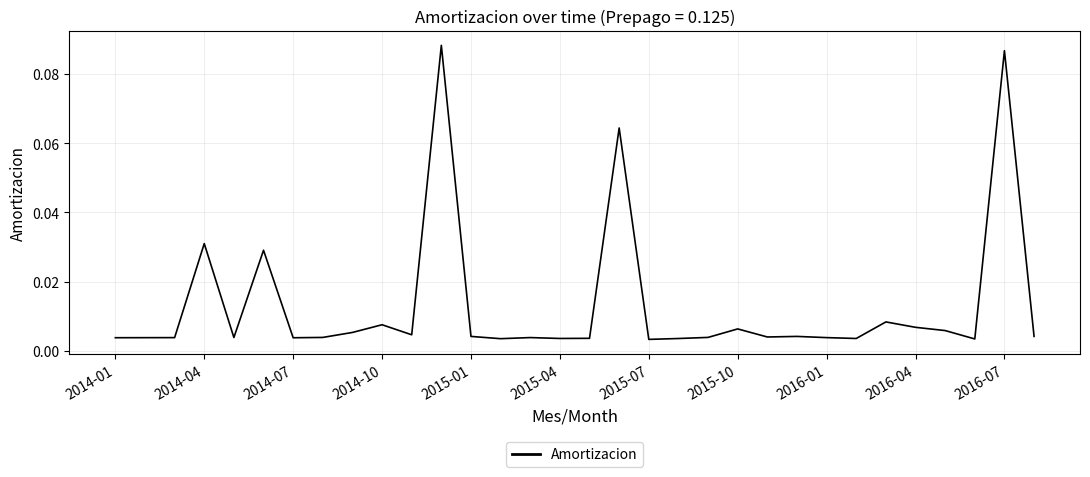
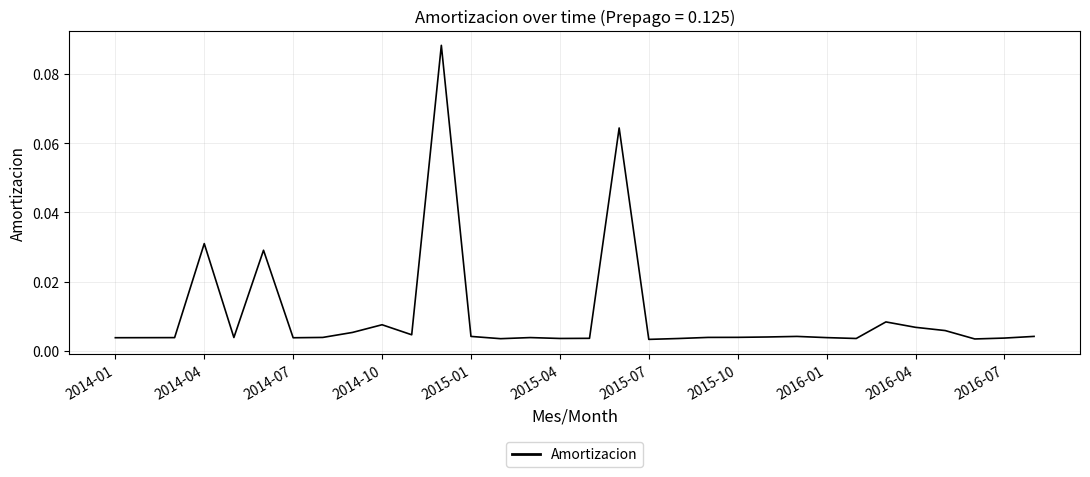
  {
    "2014-01": 0.004,
    "2014-04": 0.031,
    "2014-07": 0.004,
    "2014-10": 0.008,
    "2015-01": 0.004,
    "2015-04": 0.004,
    "2015-07": 0.003,
-   "2015-10": 0.006,
+   "2015-10": 0.004,
    "2016-01": 0.004,
    "2016-04": 0.007,
-   "2016-07": 0.087
+   "2016-07": 0.004
  }
